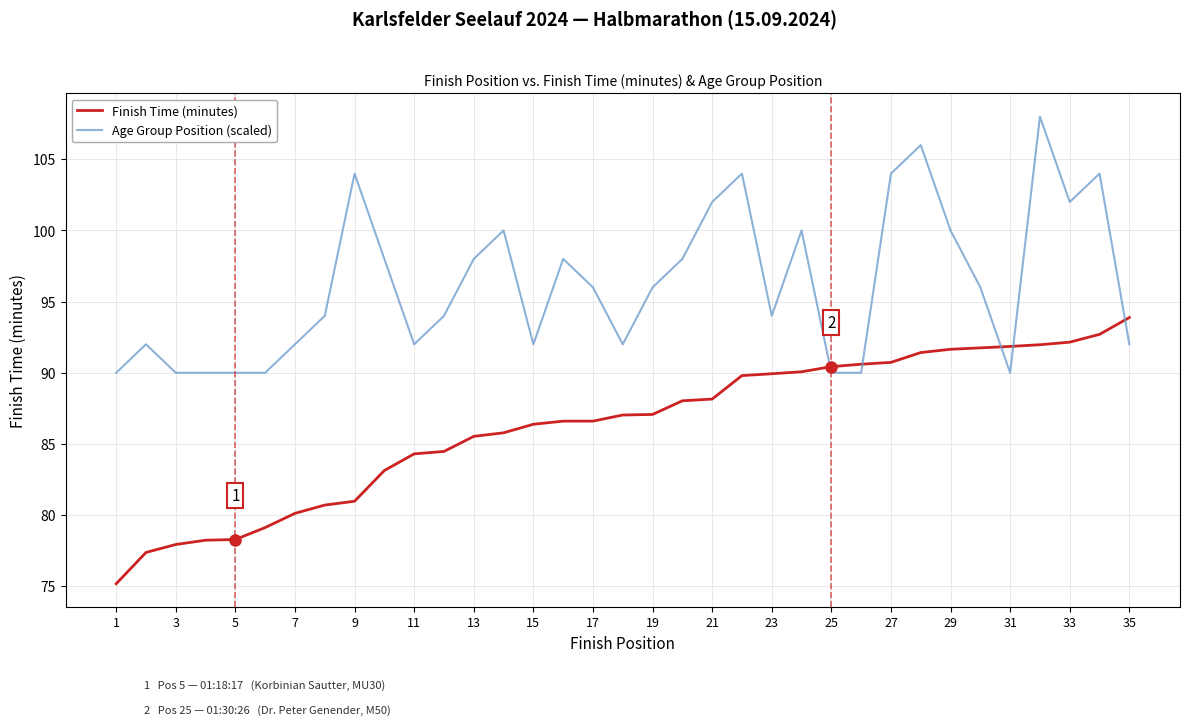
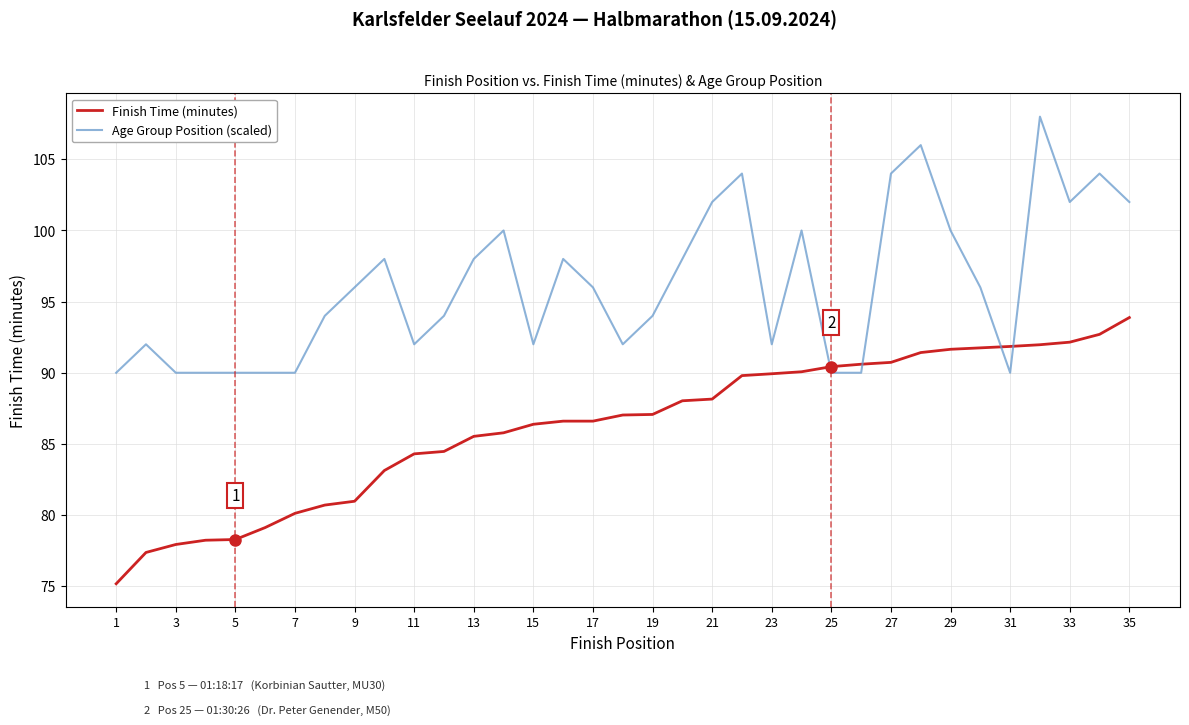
  {
    "Age Group Position (scaled)": {
      "1": 90.0,
      "3": 90.0,
      "5": 90.0,
-     "7": 92.0,
-     "9": 104.0,
+     "7": 90.0,
+     "9": 96.0,
      "11": 92.0,
      "13": 98.0,
      "15": 92.0,
      "17": 96.0,
-     "19": 96.0,
+     "19": 94.0,
      "21": 102.0,
-     "23": 94.0,
+     "23": 92.0,
      "25": 90.0,
      "27": 104.0,
      "29": 100.0,
      "31": 90.0,
      "33": 102.0,
-     "35": 92.0
+     "35": 102.0
    }
  }
